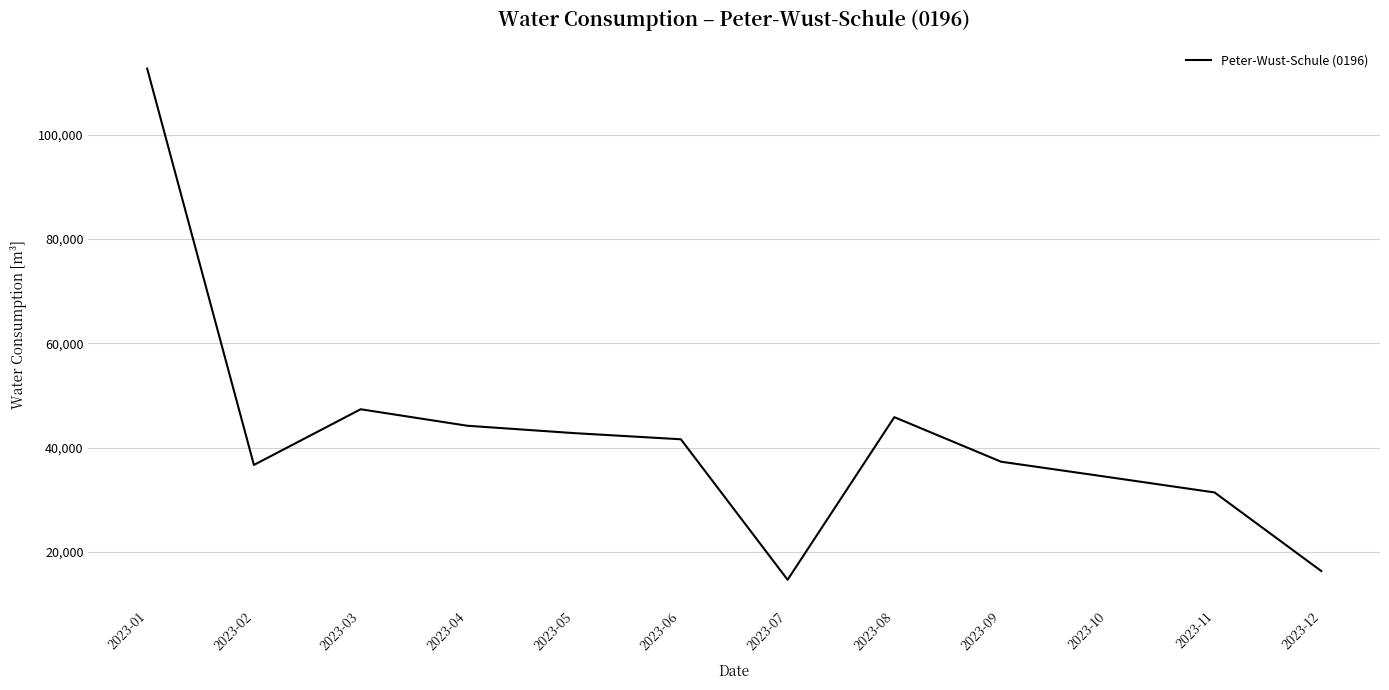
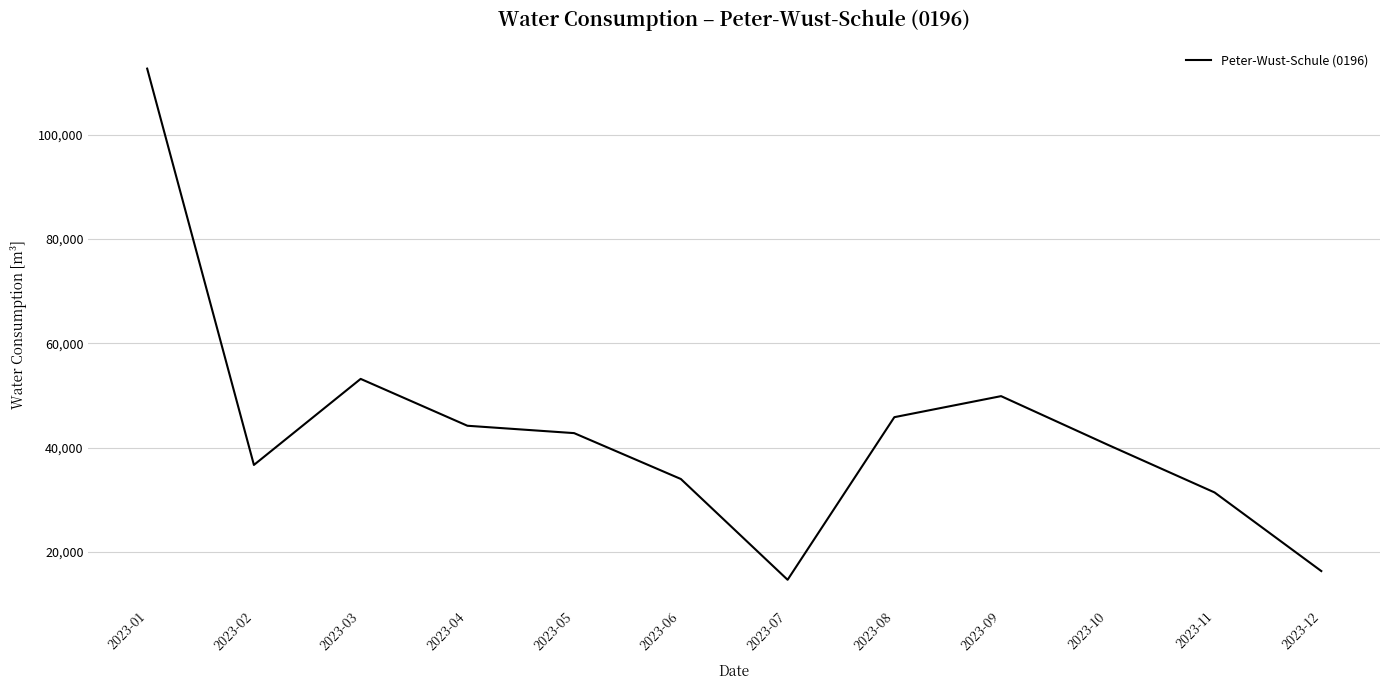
  {
    "2023-01": "113,000",
    "2023-02": "37,000",
-   "2023-03": "47,000",
+   "2023-03": "53,000",
    "2023-04": "44,000",
    "2023-05": "43,000",
-   "2023-06": "42,000",
+   "2023-06": "34,000",
    "2023-07": "15,000",
    "2023-08": "46,000",
-   "2023-09": "37,000",
-   "2023-10": "34,000",
+   "2023-09": "50,000",
+   "2023-10": "41,000",
    "2023-11": "31,000",
    "2023-12": "16,000"
  }
